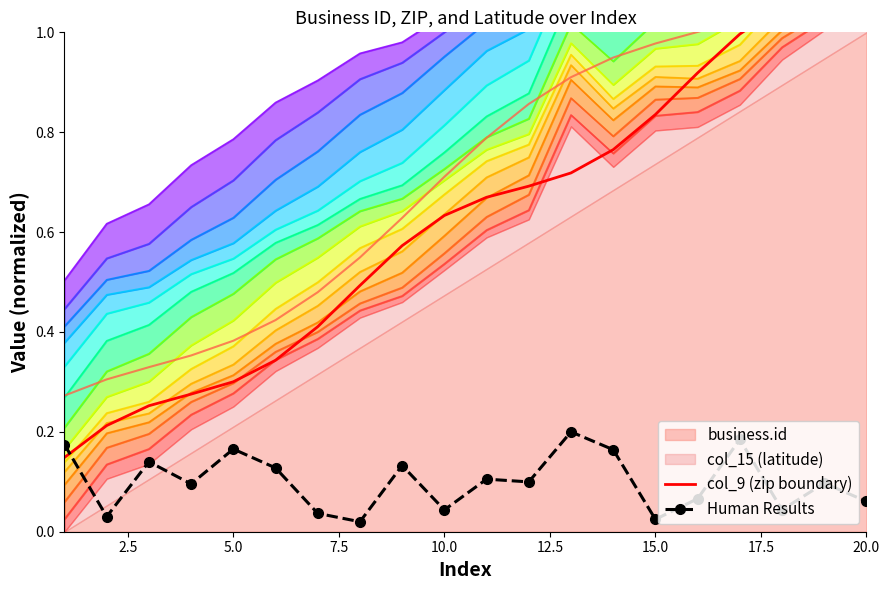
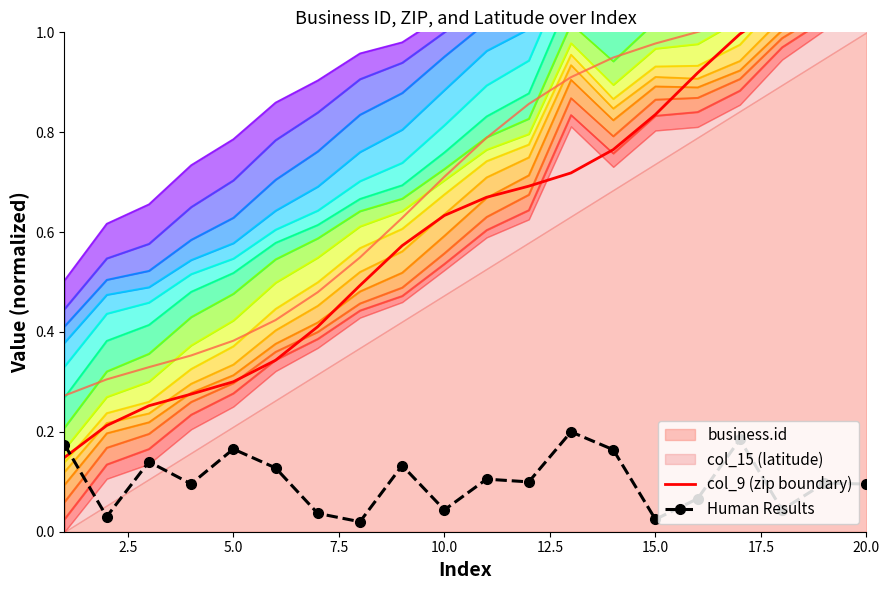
  {
    "Human Results": {
      "5.0": 0.17,
      "10.0": 0.04,
      "15.0": 0.02,
-     "20.0": 0.06
+     "20.0": 0.10
    }
  }
